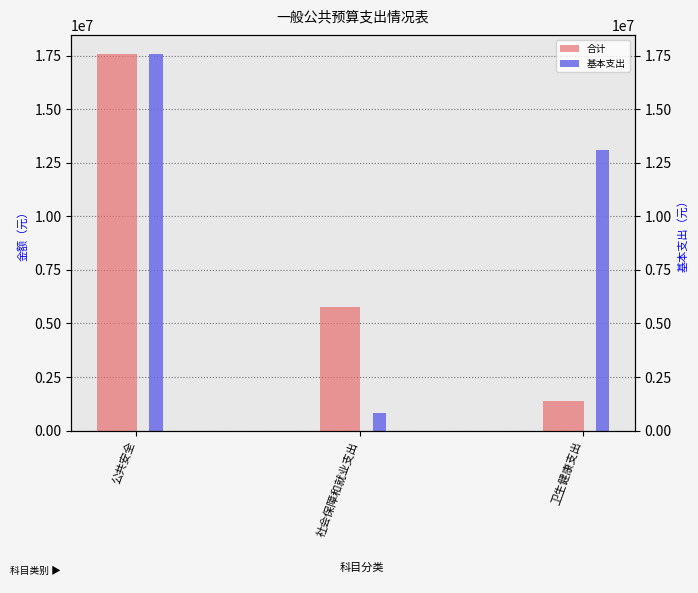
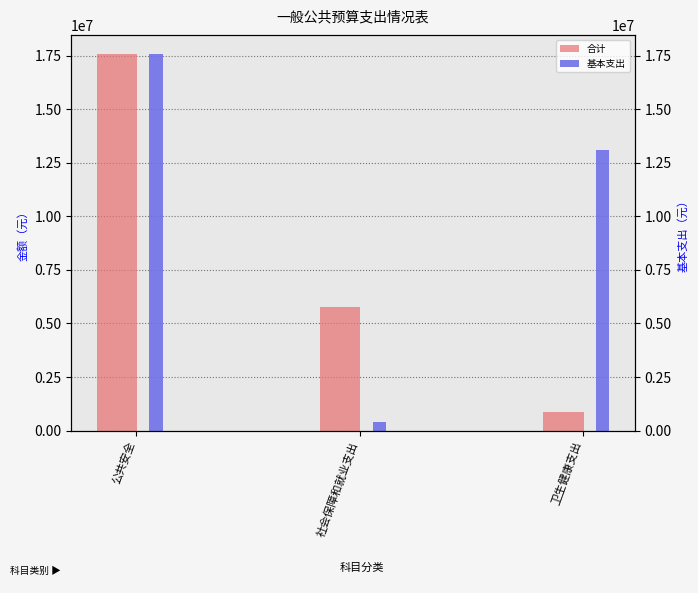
  {
    "合计": {
      "公共安全": 17600000,
      "社会保障和就业支出": 5800000,
-     "卫生健康支出": 1400000
+     "卫生健康支出": 900000
    },
    "基本支出": {
      "公共安全": 17600000,
-     "社会保障和就业支出": 800000,
+     "社会保障和就业支出": 400000,
      "卫生健康支出": 13100000
    }
  }
